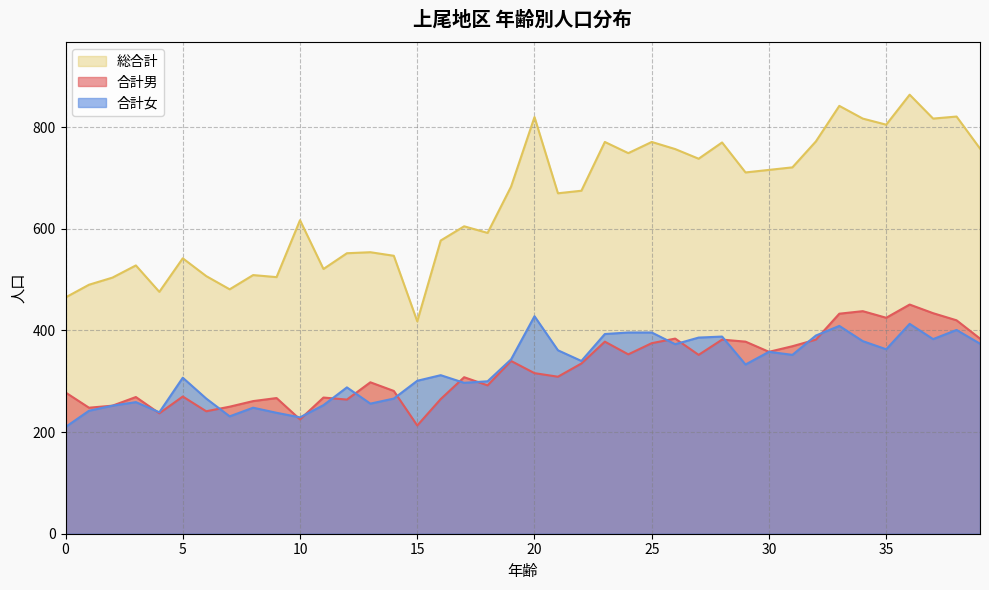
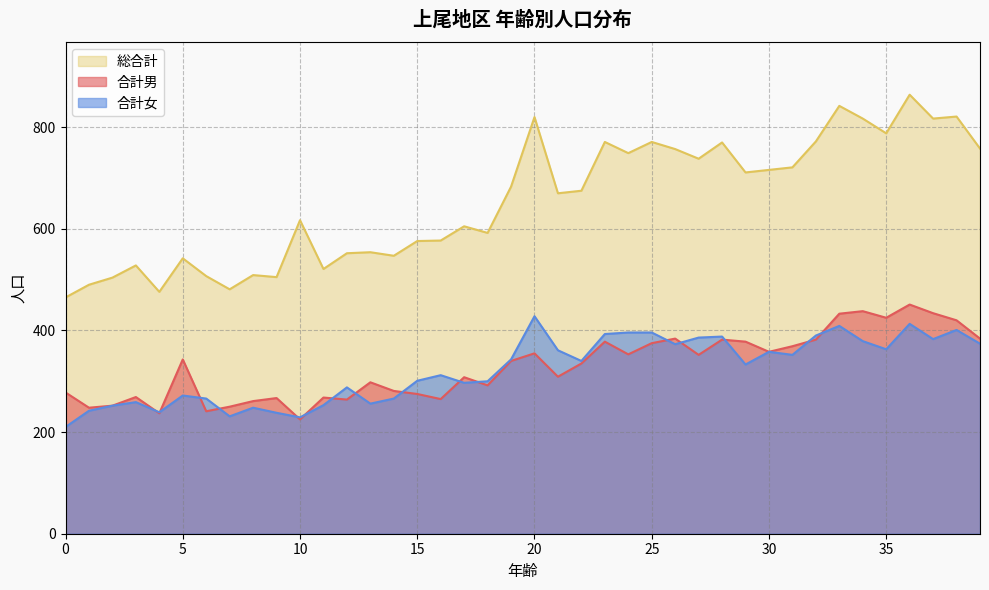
  {
    "総合計": {
      "0": 470,
      "5": 540,
      "10": 620,
-     "15": 420,
+     "15": 580,
      "20": 820,
      "25": 770,
      "30": 720,
-     "35": 810
+     "35": 790
    },
    "合計男": {
      "0": 280,
-     "5": 270,
-     "15": 210,
-     "20": 320,
+     "5": 340,
+     "15": 280,
+     "20": 360,
      "25": 380,
      "35": 430
    },
    "合計女": {
      "0": 210,
-     "5": 310,
+     "5": 270,
      "15": 300,
      "20": 430,
      "25": 400,
      "35": 360
    }
  }
